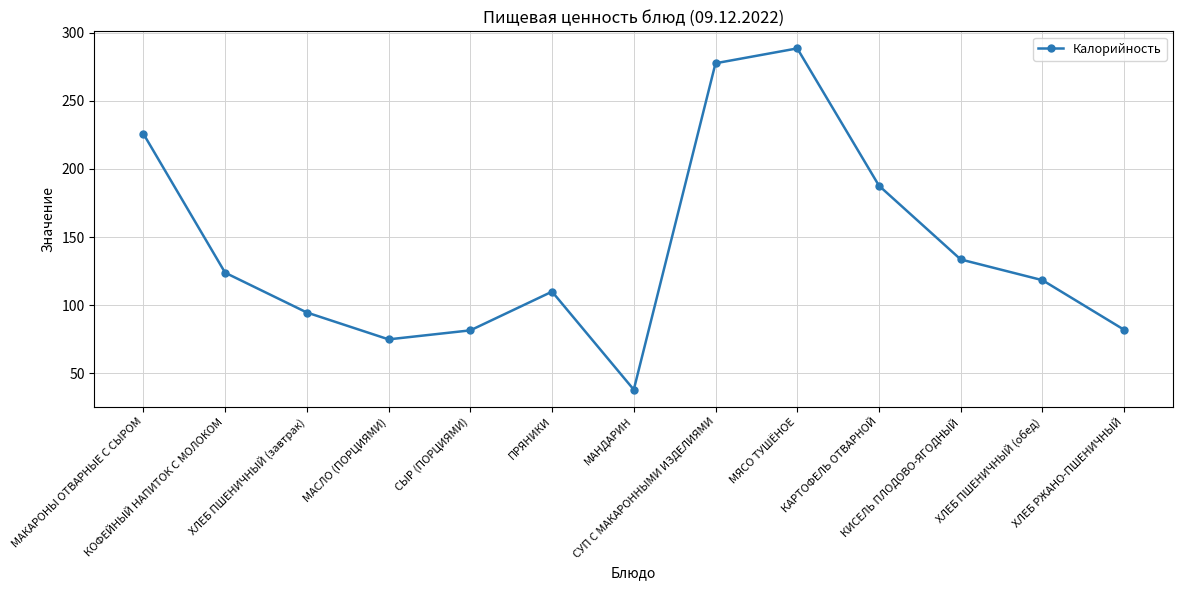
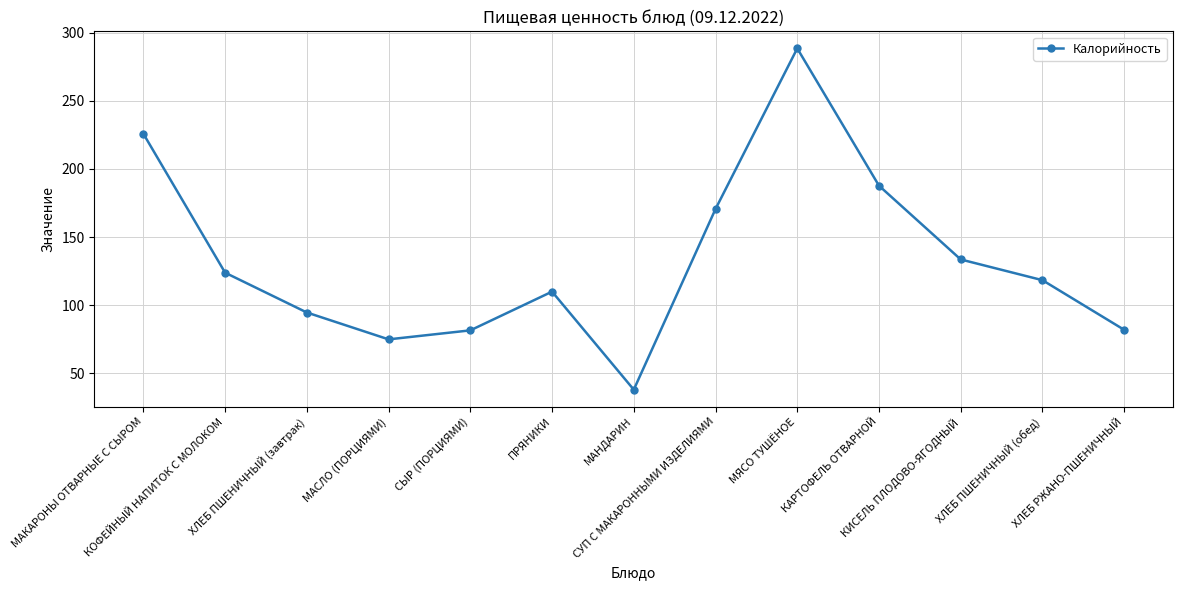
  {
    "МАКАРОНЫ ОТВАРНЫЕ С СЫРОМ": 226,
    "КОФЕЙНЫЙ НАПИТОК С МОЛОКОМ": 124,
    "ХЛЕБ ПШЕНИЧНЫЙ (завтрак)": 95,
    "МАСЛО (ПОРЦИЯМИ)": 75,
    "СЫР (ПОРЦИЯМИ)": 82,
    "ПРЯНИКИ": 110,
    "МАНДАРИН": 38,
-   "СУП С МАКАРОННЫМИ ИЗДЕЛИЯМИ": 278,
+   "СУП С МАКАРОННЫМИ ИЗДЕЛИЯМИ": 171,
    "МЯСО ТУШЁНОЕ": 288,
    "КАРТОФЕЛЬ ОТВАРНОЙ": 188,
    "КИСЕЛЬ ПЛОДОВО-ЯГОДНЫЙ": 134,
    "ХЛЕБ ПШЕНИЧНЫЙ (обед)": 118,
    "ХЛЕБ РЖАНО-ПШЕНИЧНЫЙ": 82
  }
